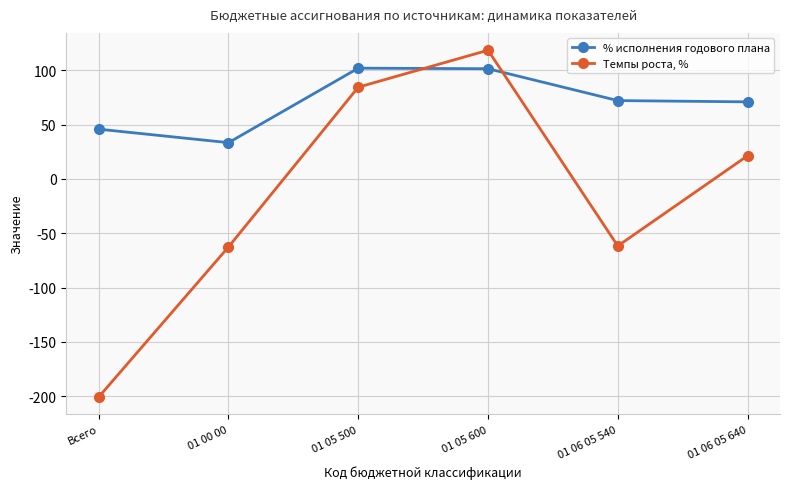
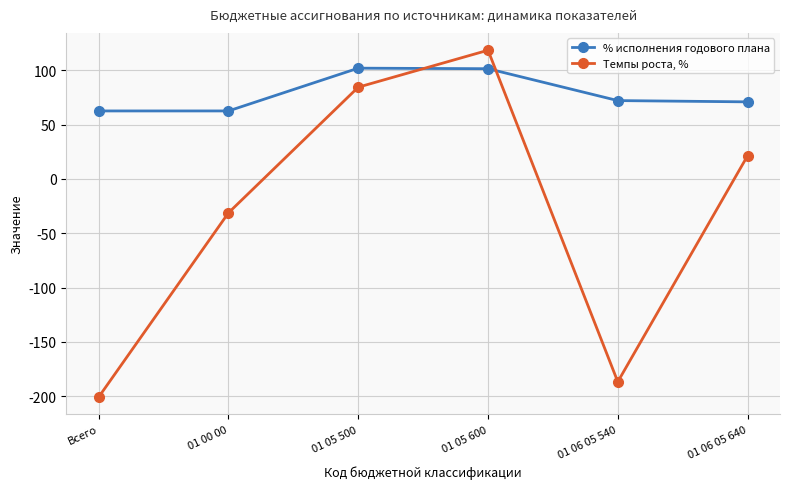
  {
    "% исполнения годового плана": {
-     "Всего": 46,
-     "01 00 00": 33,
+     "Всего": 63,
+     "01 00 00": 63,
      "01 05 500": 102,
      "01 05 600": 101,
      "01 06 05 540": 72,
      "01 06 05 640": 71
    },
    "Темпы роста, %": {
      "Всего": -201,
-     "01 00 00": -63,
+     "01 00 00": -31,
      "01 05 500": 84,
      "01 05 600": 118,
-     "01 06 05 540": -62,
+     "01 06 05 540": -187,
      "01 06 05 640": 21
    }
  }
